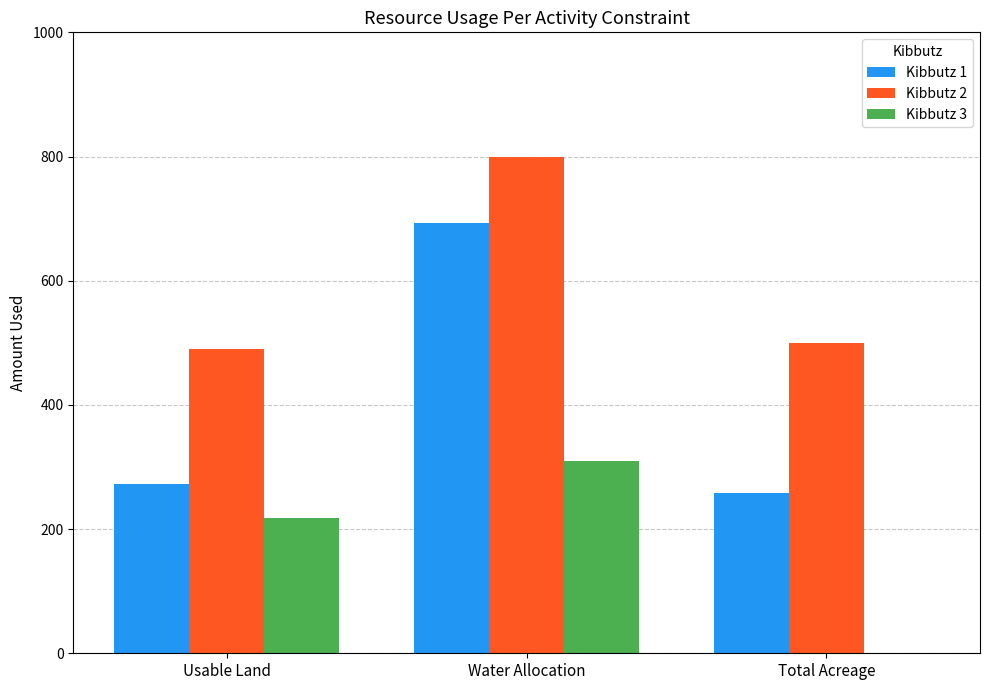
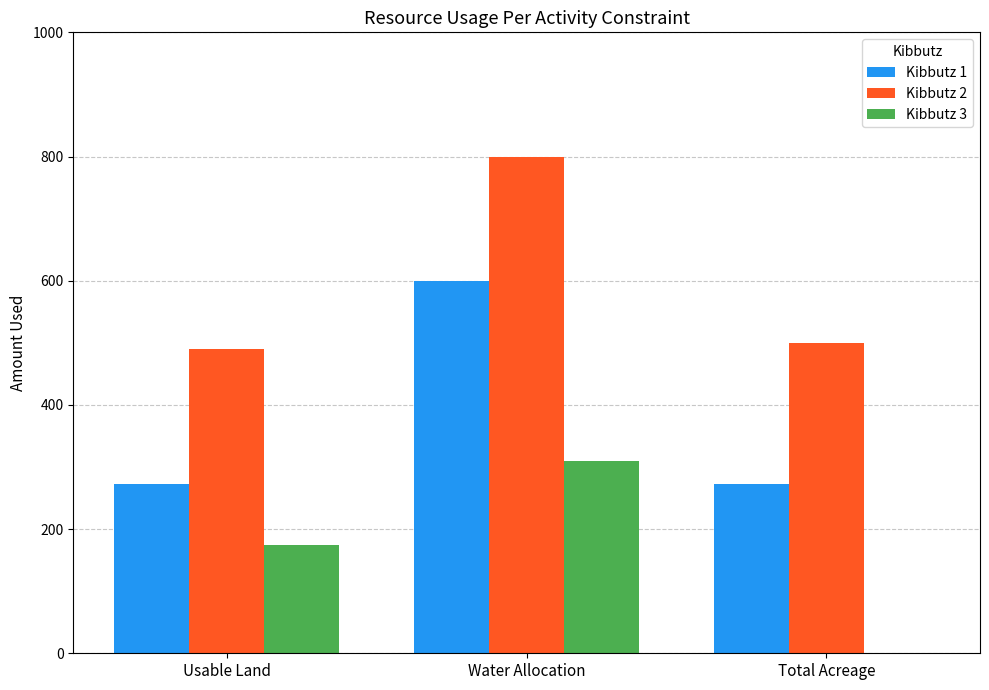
  {
    "Kibbutz 1": {
      "Usable Land": 270,
-     "Water Allocation": 690,
-     "Total Acreage": 260
+     "Water Allocation": 600,
+     "Total Acreage": 270
    },
    "Kibbutz 2": {
      "Usable Land": 490,
      "Water Allocation": 800,
      "Total Acreage": 500
    },
    "Kibbutz 3": {
-     "Usable Land": 220,
+     "Usable Land": 180,
      "Water Allocation": 310,
      "Total Acreage": 0
    }
  }
